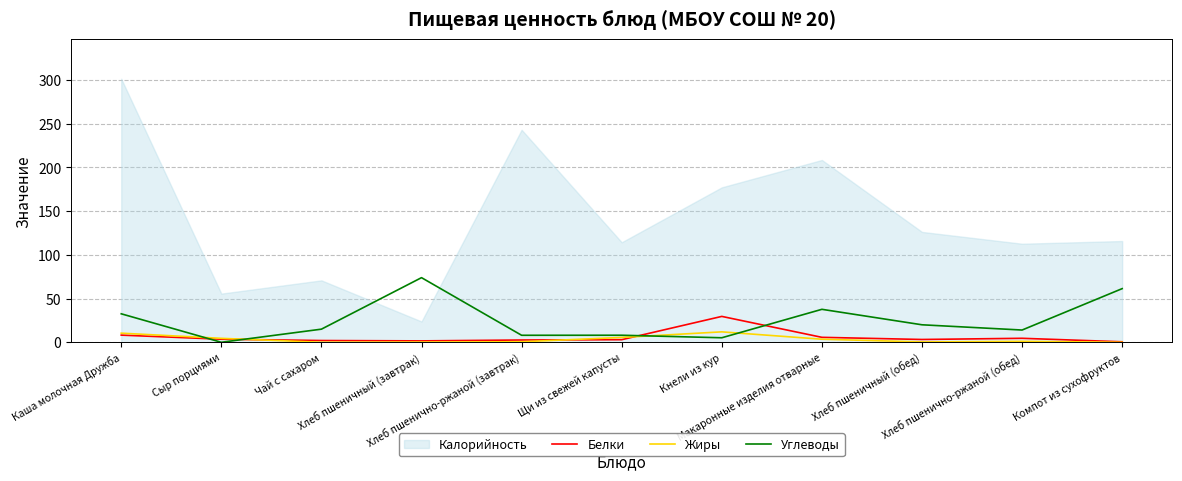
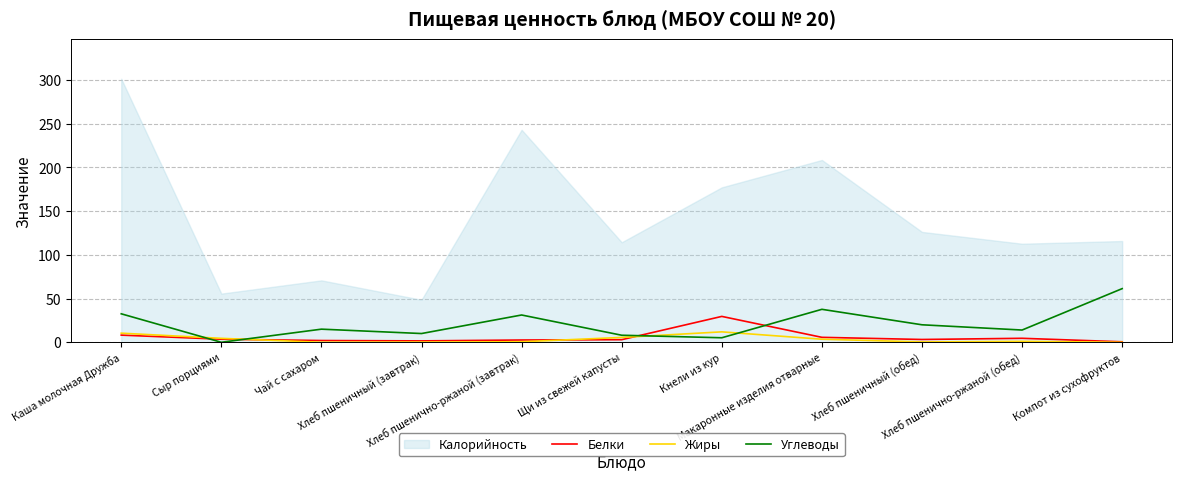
  {
    "Калорийность": {
      "Каша молочная Дружба": 300,
      "Сыр порциями": 60,
      "Чай с сахаром": 70,
-     "Хлеб пшеничный (завтрак)": 20,
+     "Хлеб пшеничный (завтрак)": 50,
      "Хлеб пшенично-ржаной (завтрак)": 240,
      "Щи из свежей капусты": 110,
      "Кнели из кур": 180,
      "Макаронные изделия отварные": 210,
      "Хлеб пшеничный (обед)": 130,
      "Хлеб пшенично-ржаной (обед)": 110,
      "Компот из сухофруктов": 120
    },
    "Белки": {
      "Кнели из кур": 30,
      "Хлеб пшенично-ржаной (обед)": 0
    },
    "Жиры": {
      "Кнели из кур": 10,
      "Хлеб пшенично-ржаной (обед)": 0
    },
    "Углеводы": {
      "Каша молочная Дружба": 30,
      "Сыр порциями": 0,
      "Чай с сахаром": 20,
-     "Хлеб пшеничный (завтрак)": 70,
-     "Хлеб пшенично-ржаной (завтрак)": 10,
+     "Хлеб пшеничный (завтрак)": 10,
+     "Хлеб пшенично-ржаной (завтрак)": 30,
      "Кнели из кур": 10,
      "Макаронные изделия отварные": 40,
      "Хлеб пшеничный (обед)": 20,
      "Хлеб пшенично-ржаной (обед)": 10,
      "Компот из сухофруктов": 60
    }
  }
